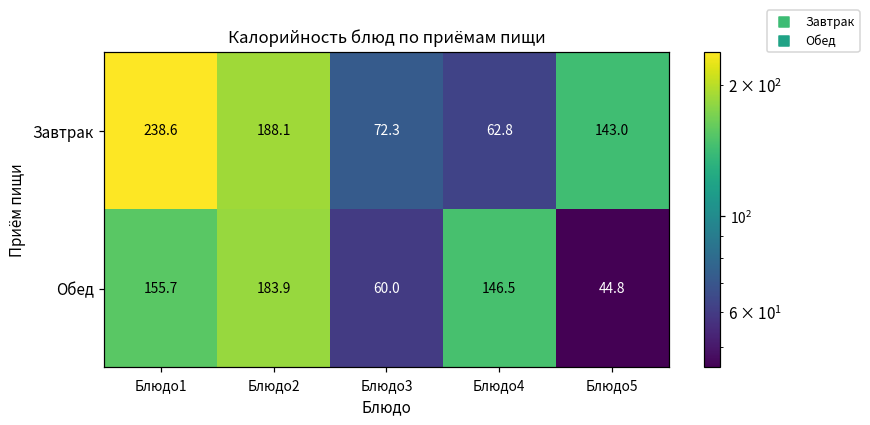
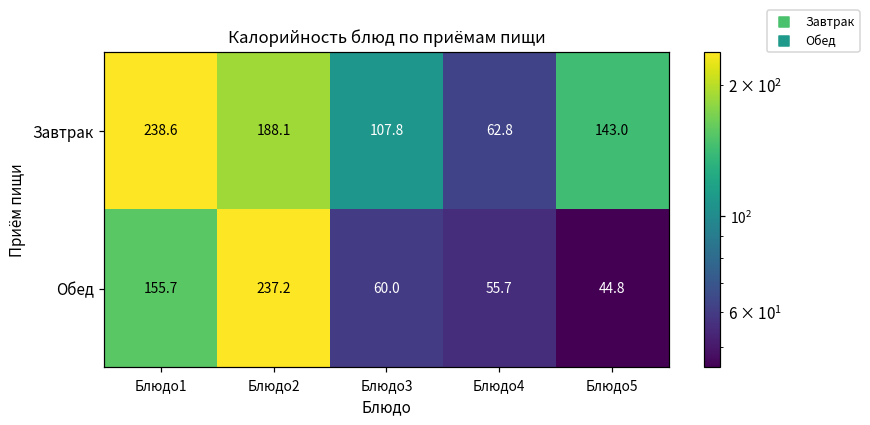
  {
    "Завтрак": {
      "Блюдо1": 238.6,
      "Блюдо2": 188.1,
-     "Блюдо3": 72.3,
+     "Блюдо3": 107.8,
      "Блюдо4": 62.8,
      "Блюдо5": 143.0
    },
    "Обед": {
      "Блюдо1": 155.7,
-     "Блюдо2": 183.9,
+     "Блюдо2": 237.2,
      "Блюдо3": 60.0,
-     "Блюдо4": 146.5,
+     "Блюдо4": 55.7,
      "Блюдо5": 44.8
    }
  }
